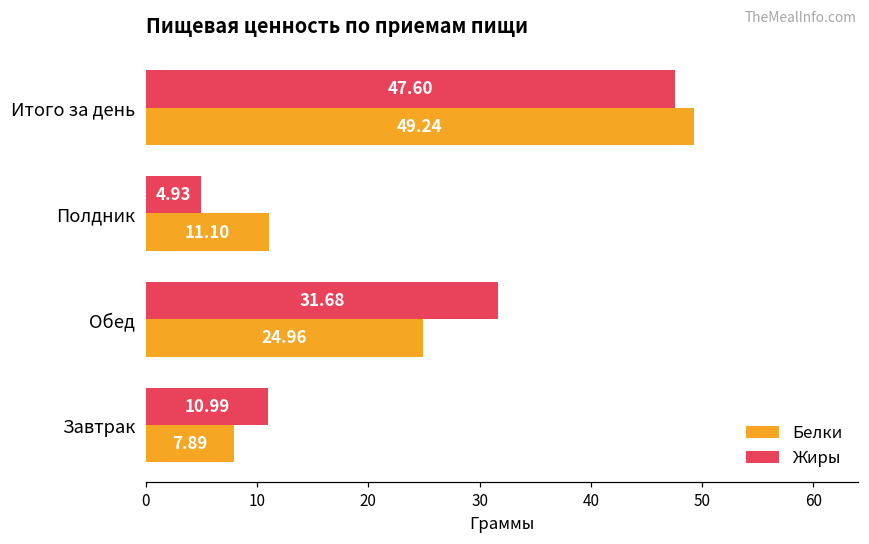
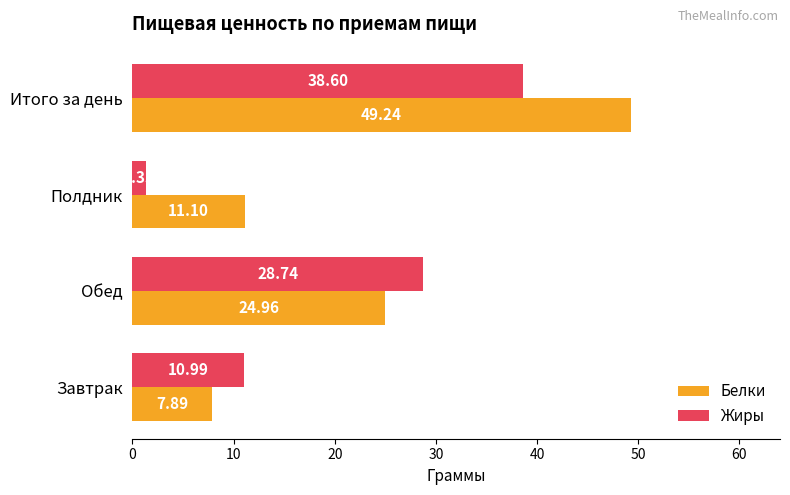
  {
    "Белки": {
      "Итого за день": 49.24,
      "Полдник": 11.10,
      "Обед": 24.96,
      "Завтрак": 7.89
    },
    "Жиры": {
-     "Итого за день": 47.60,
-     "Полдник": 4.9,
-     "Обед": 31.68,
+     "Итого за день": 38.60,
+     "Полдник": 1.4,
+     "Обед": 28.74,
      "Завтрак": 10.99
    }
  }
